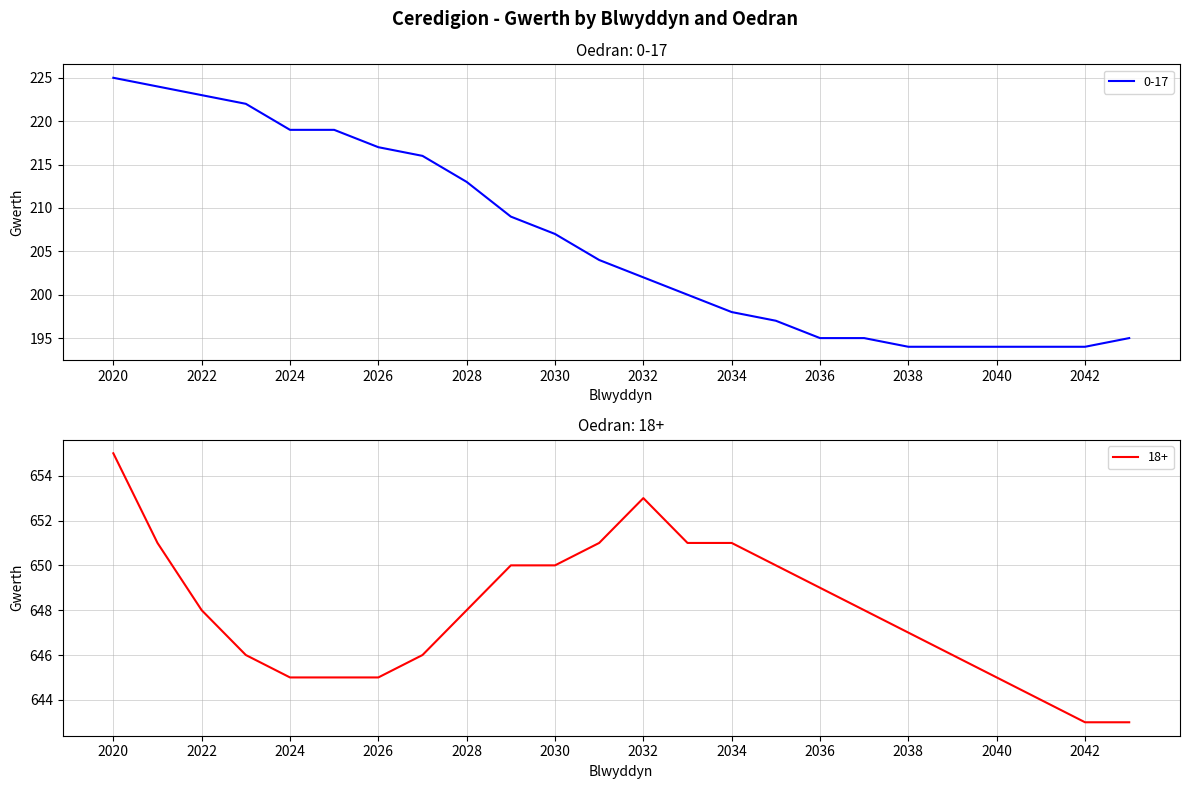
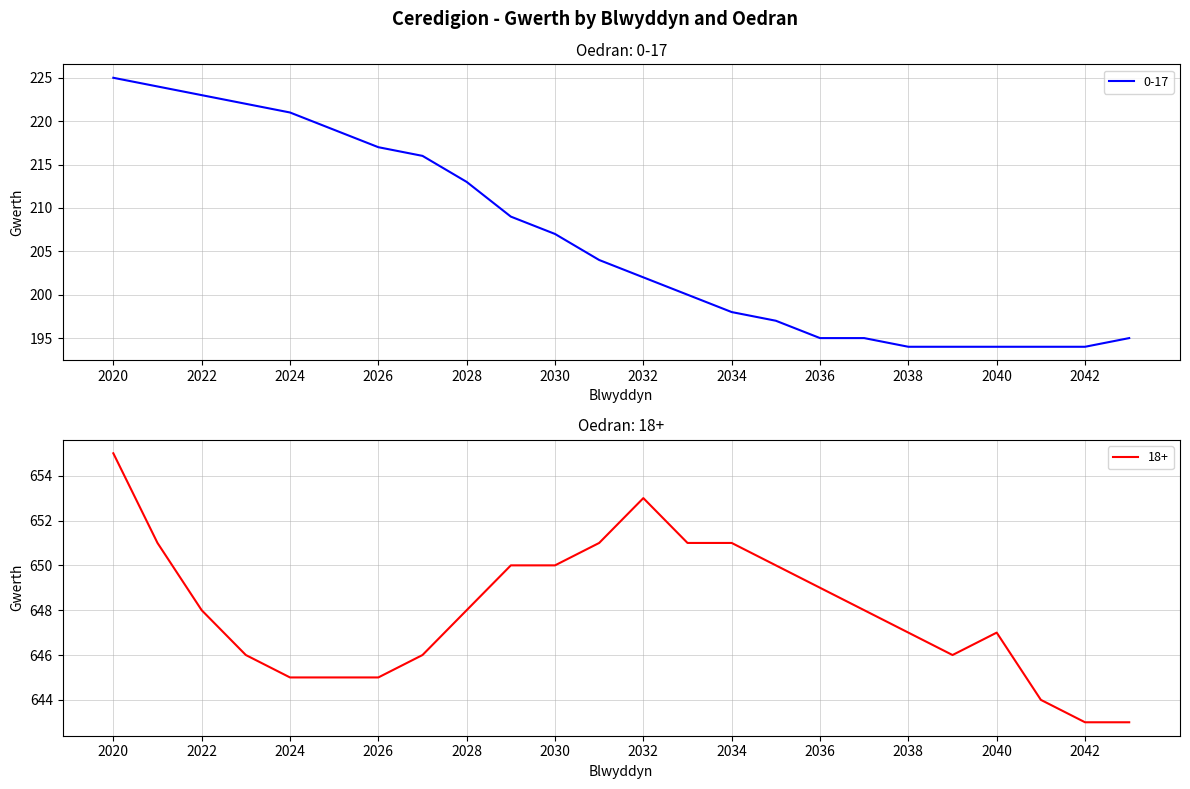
  {
    "Oedran: 0-17": {
      "2020": 225,
      "2022": 223,
-     "2024": 219,
+     "2024": 221,
      "2026": 217,
      "2028": 213,
      "2030": 207,
      "2032": 202,
      "2034": 198,
      "2036": 195,
      "2038": 194,
      "2040": 194,
      "2042": 194
    },
    "Oedran: 18+": {
      "2020": 655,
      "2022": 648,
      "2024": 645,
      "2026": 645,
      "2028": 648,
      "2030": 650,
      "2032": 653,
      "2034": 651,
      "2036": 649,
      "2038": 647,
-     "2040": 645,
+     "2040": 647,
      "2042": 643
    }
  }
